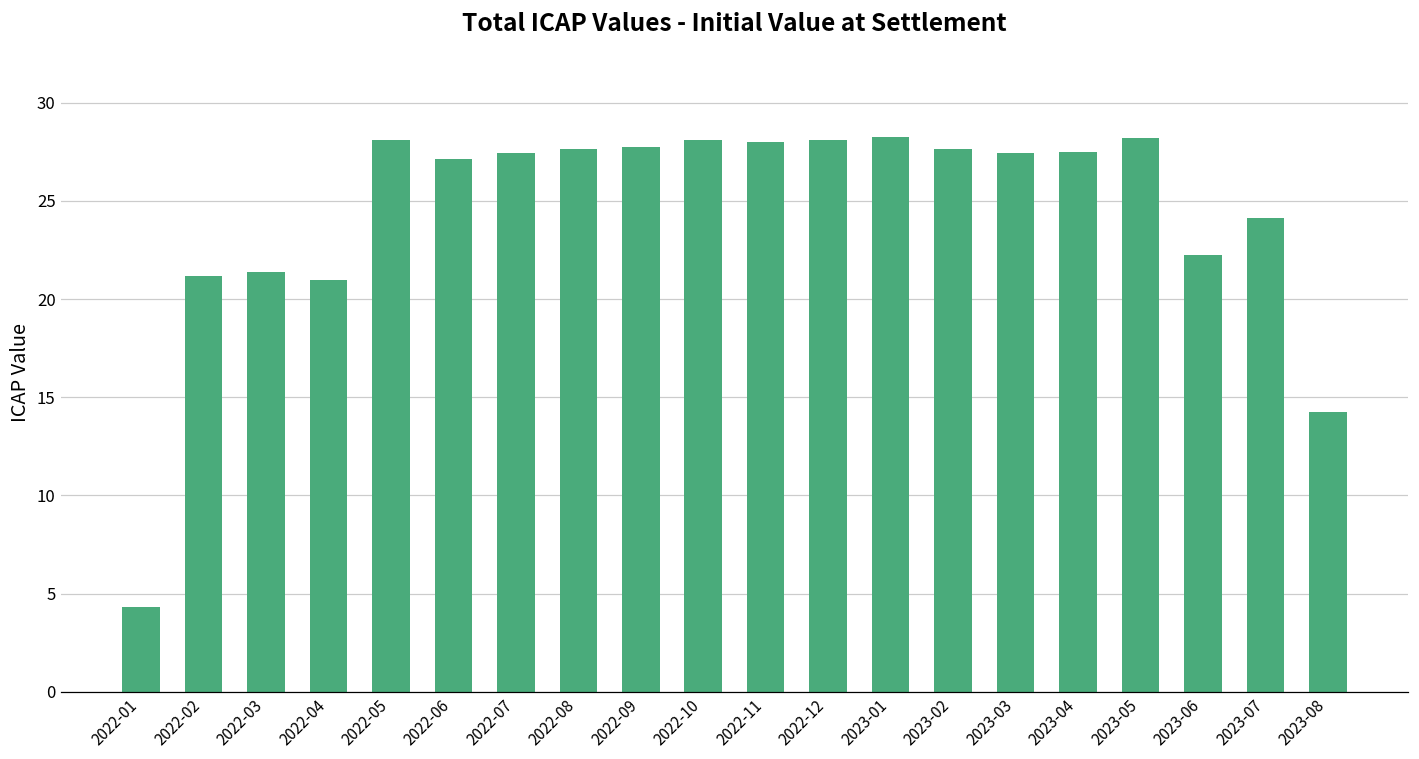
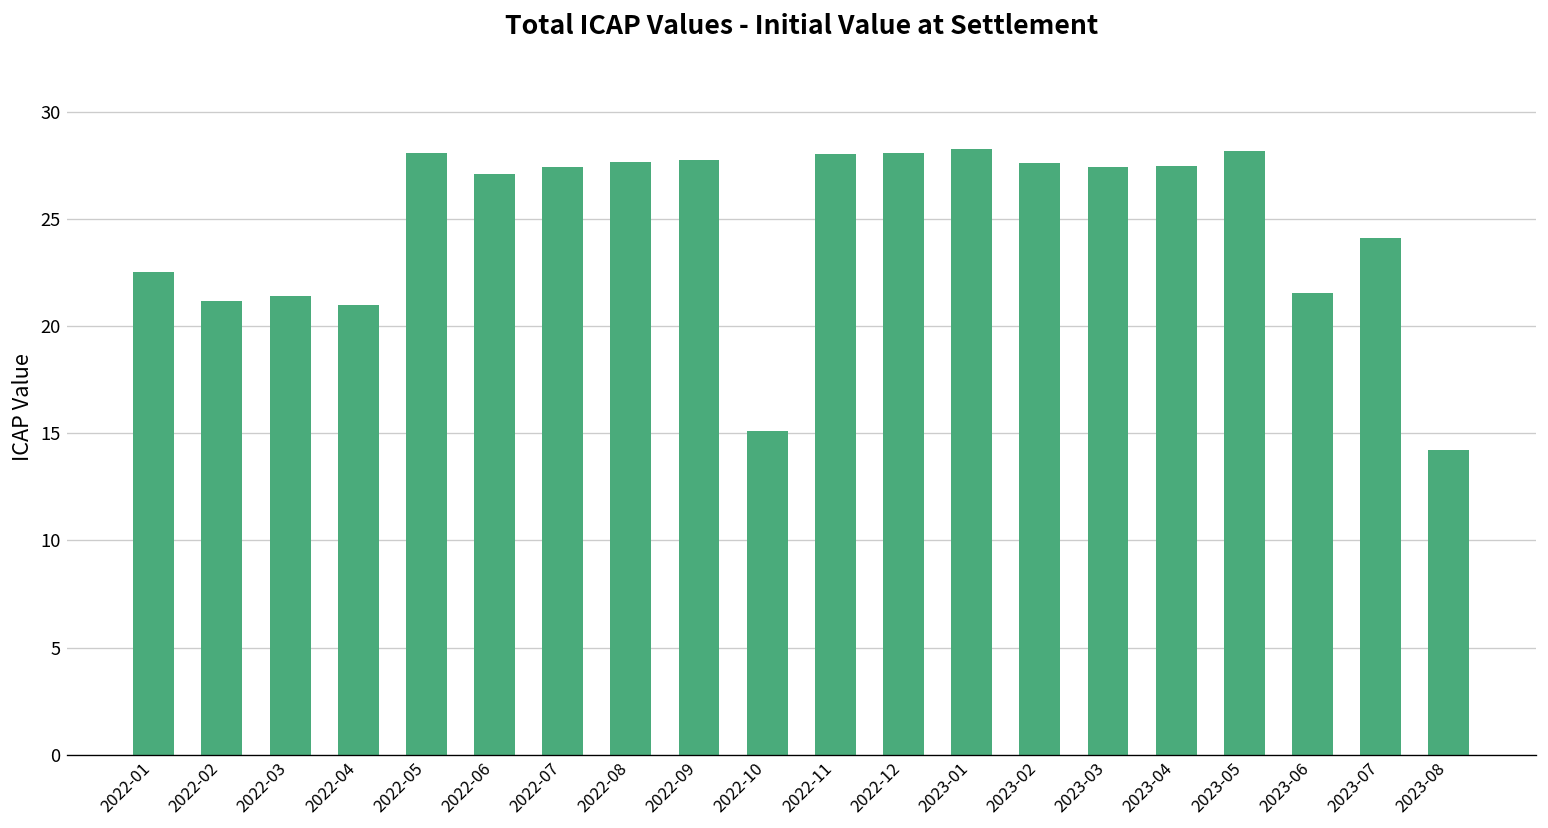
  {
-   "2022-01": 4.3,
+   "2022-01": 22.5,
    "2022-02": 21.2,
    "2022-03": 21.4,
    "2022-04": 21.0,
    "2022-05": 28.1,
    "2022-06": 27.1,
    "2022-07": 27.4,
    "2022-08": 27.6,
    "2022-09": 27.8,
-   "2022-10": 28.1,
+   "2022-10": 15.1,
    "2022-11": 28.0,
    "2022-12": 28.1,
    "2023-01": 28.2,
    "2023-02": 27.6,
    "2023-03": 27.4,
    "2023-04": 27.5,
    "2023-05": 28.2,
-   "2023-06": 22.2,
+   "2023-06": 21.6,
    "2023-07": 24.1,
    "2023-08": 14.2
  }
